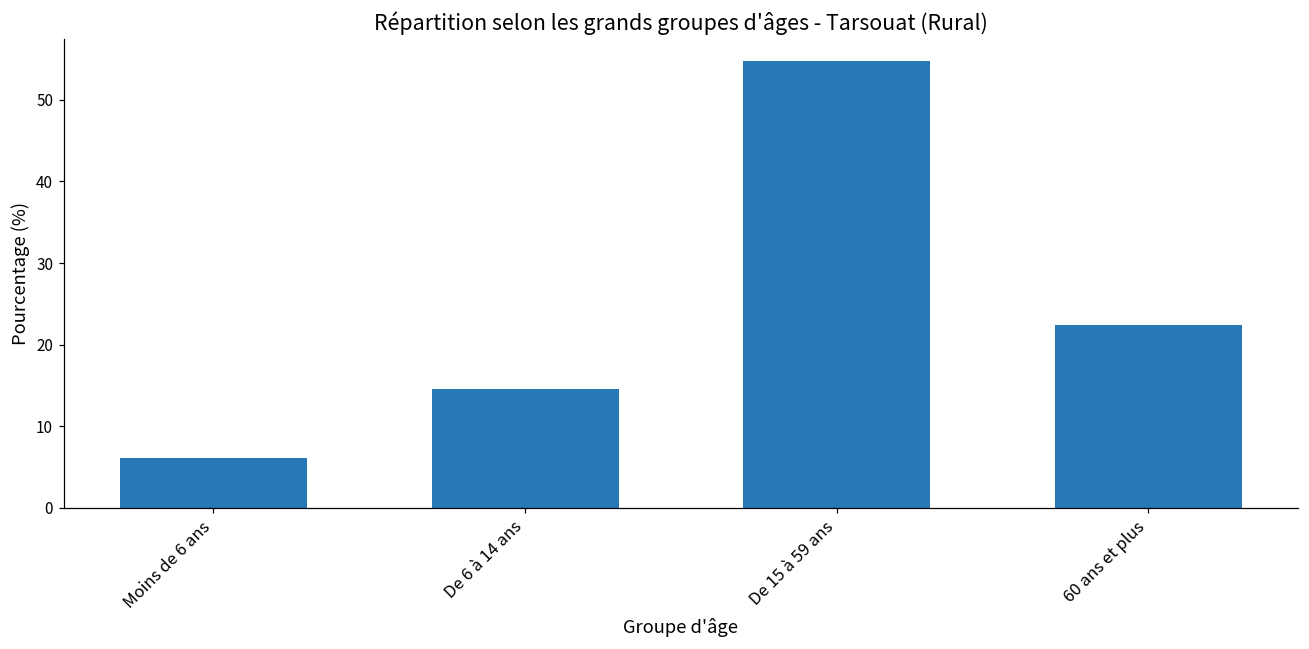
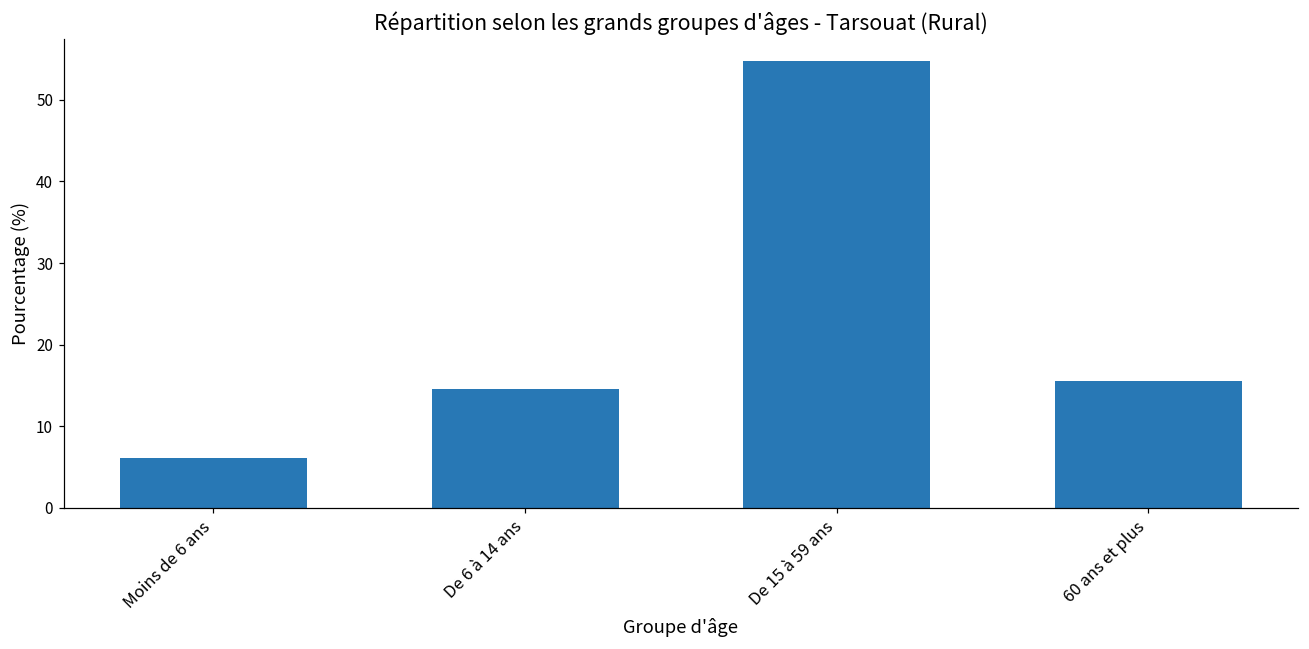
  {
    "Moins de 6 ans": 6,
    "De 6 à 14 ans": 15,
    "De 15 à 59 ans": 55,
-   "60 ans et plus": 22
+   "60 ans et plus": 16
  }
